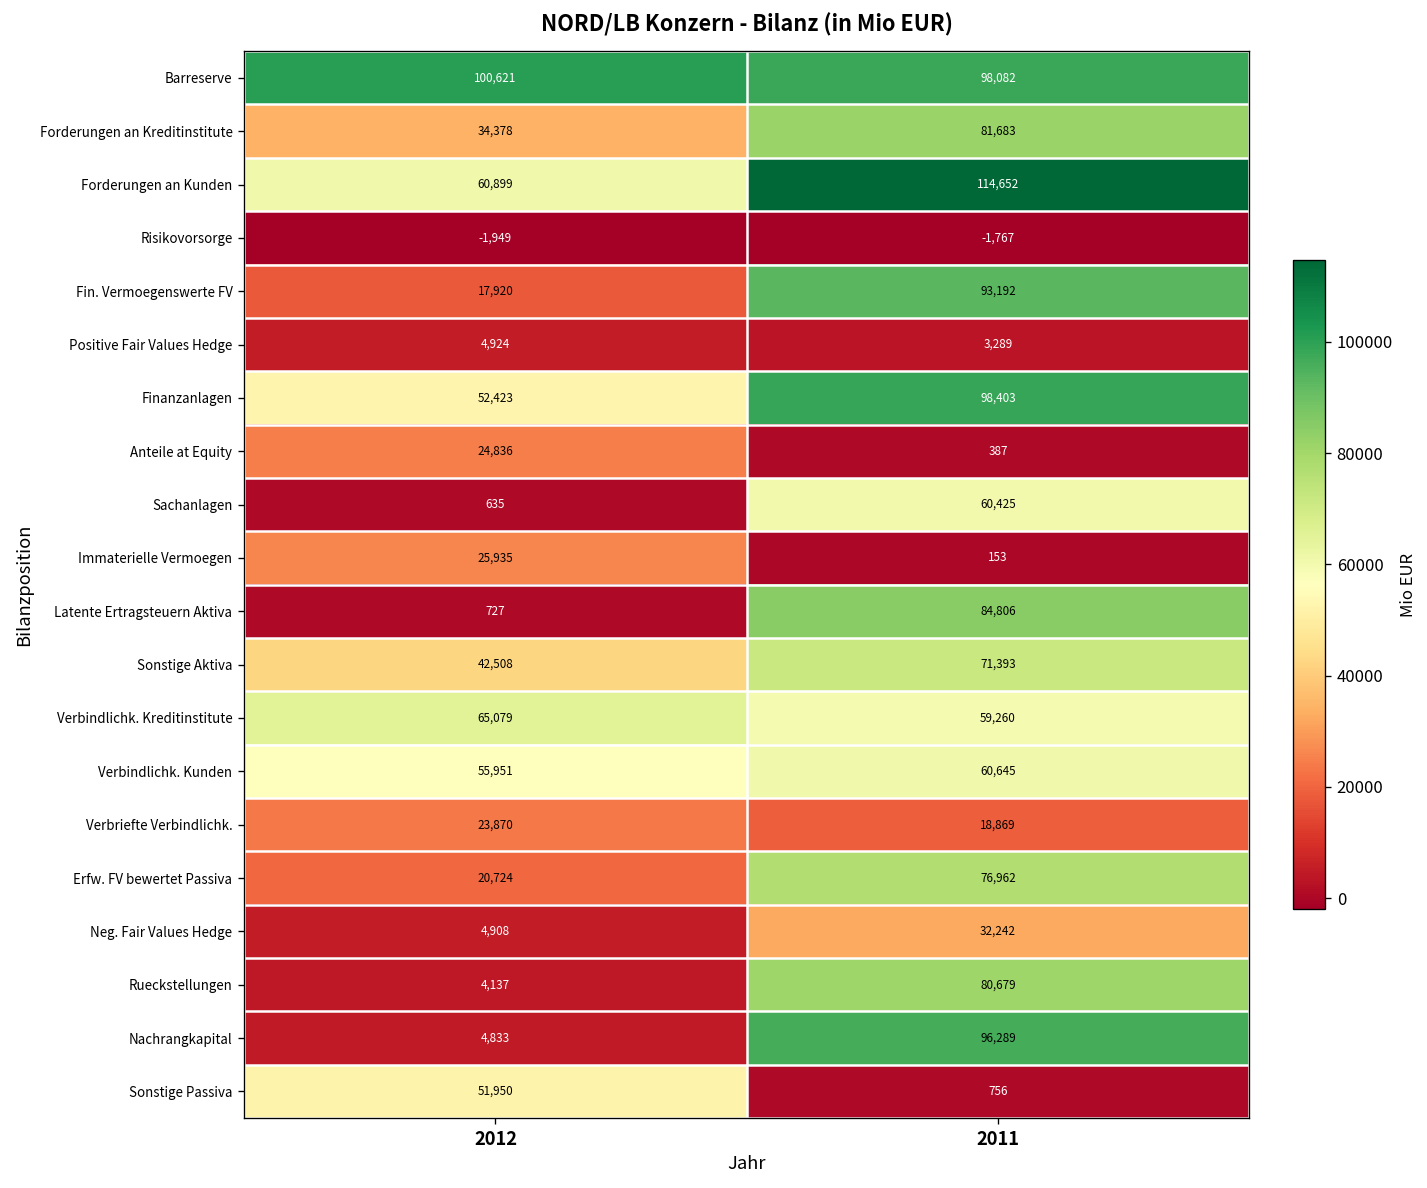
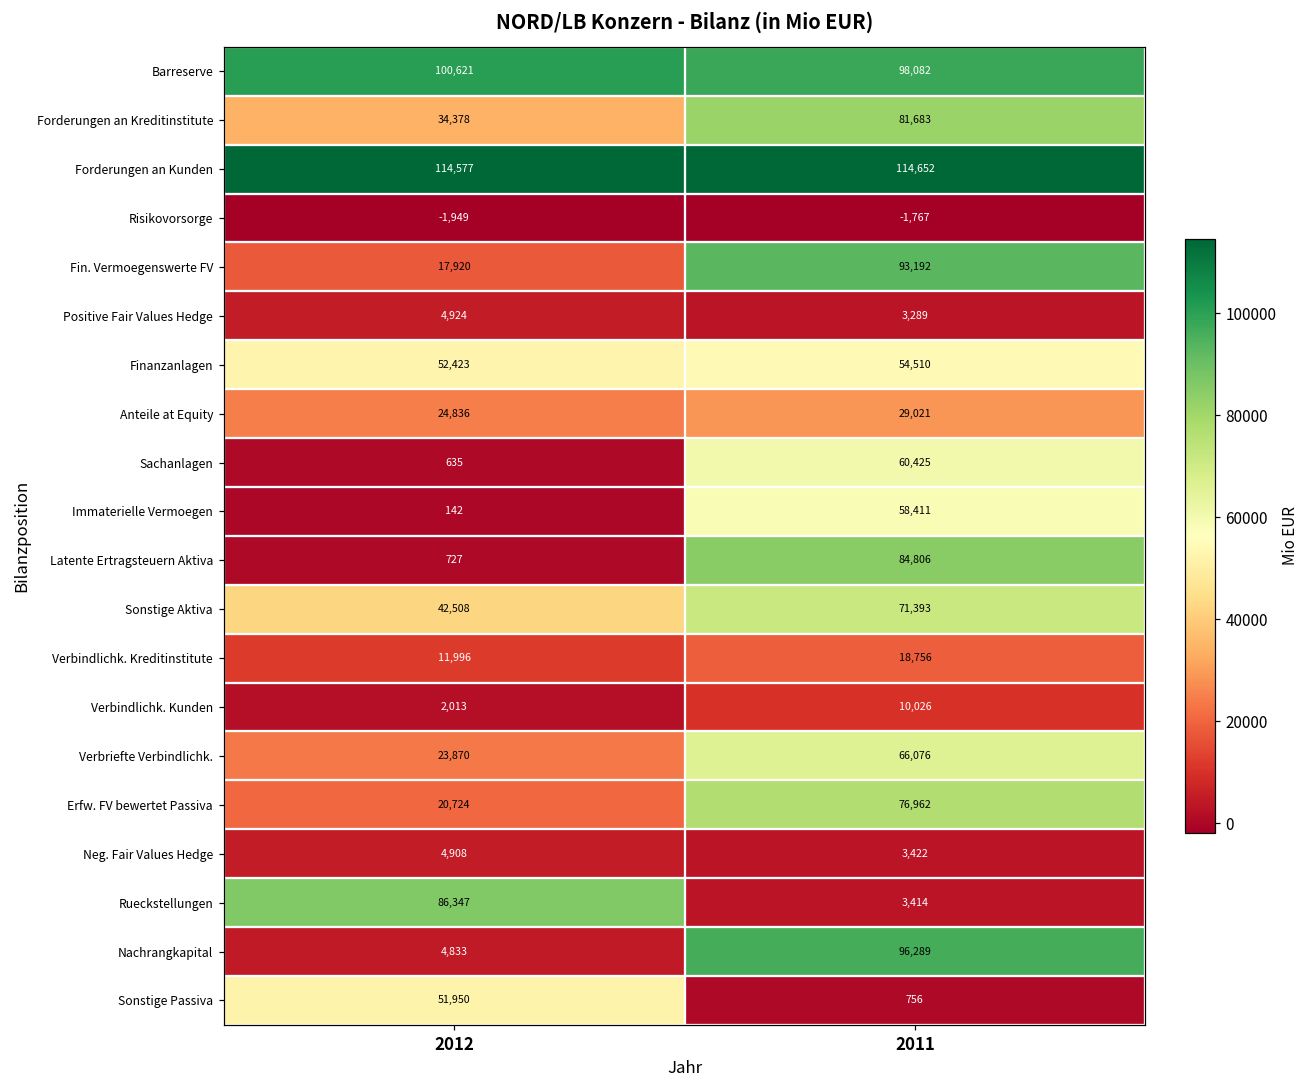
  {
    "Barreserve": {
      "2012": "100,621",
      "2011": "98,082"
    },
    "Forderungen an Kreditinstitute": {
      "2012": "34,378",
      "2011": "81,683"
    },
    "Forderungen an Kunden": {
-     "2012": "60,899",
+     "2012": "114,577",
      "2011": "114,652"
    },
    "Risikovorsorge": {
      "2012": "-1,949",
      "2011": "-1,767"
    },
    "Fin. Vermoegenswerte FV": {
      "2012": "17,920",
      "2011": "93,192"
    },
    "Positive Fair Values Hedge": {
      "2012": "4,924",
      "2011": "3,289"
    },
    "Finanzanlagen": {
      "2012": "52,423",
-     "2011": "98,403"
+     "2011": "54,510"
    },
    "Anteile at Equity": {
      "2012": "24,836",
-     "2011": "387"
+     "2011": "29,021"
    },
    "Sachanlagen": {
      "2012": "635",
      "2011": "60,425"
    },
    "Immaterielle Vermoegen": {
-     "2012": "25,935",
-     "2011": "153"
+     "2012": "142",
+     "2011": "58,411"
    },
    "Latente Ertragsteuern Aktiva": {
      "2012": "727",
      "2011": "84,806"
    },
    "Sonstige Aktiva": {
      "2012": "42,508",
      "2011": "71,393"
    },
    "Verbindlichk. Kreditinstitute": {
-     "2012": "65,079",
-     "2011": "59,260"
+     "2012": "11,996",
+     "2011": "18,756"
    },
    "Verbindlichk. Kunden": {
-     "2012": "55,951",
-     "2011": "60,645"
+     "2012": "2,013",
+     "2011": "10,026"
    },
    "Verbriefte Verbindlichk.": {
      "2012": "23,870",
-     "2011": "18,869"
+     "2011": "66,076"
    },
    "Erfw. FV bewertet Passiva": {
      "2012": "20,724",
      "2011": "76,962"
    },
    "Neg. Fair Values Hedge": {
      "2012": "4,908",
-     "2011": "32,242"
+     "2011": "3,422"
    },
    "Rueckstellungen": {
-     "2012": "4,137",
-     "2011": "80,679"
+     "2012": "86,347",
+     "2011": "3,414"
    },
    "Nachrangkapital": {
      "2012": "4,833",
      "2011": "96,289"
    },
    "Sonstige Passiva": {
      "2012": "51,950",
      "2011": "756"
    }
  }
